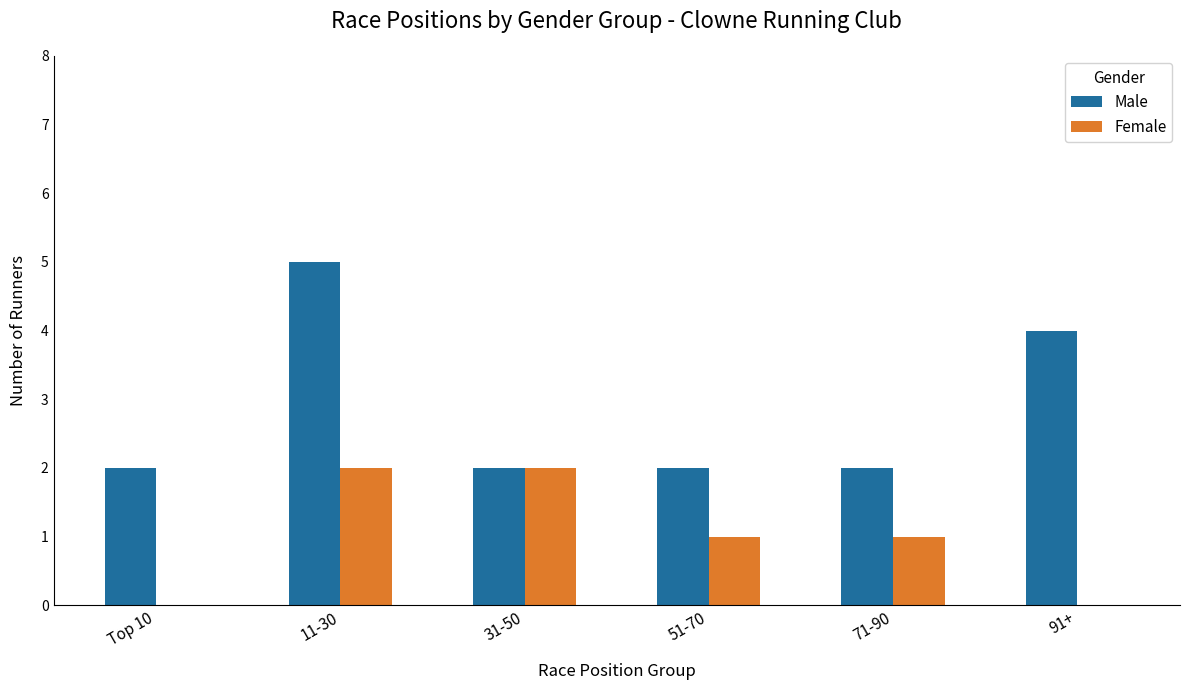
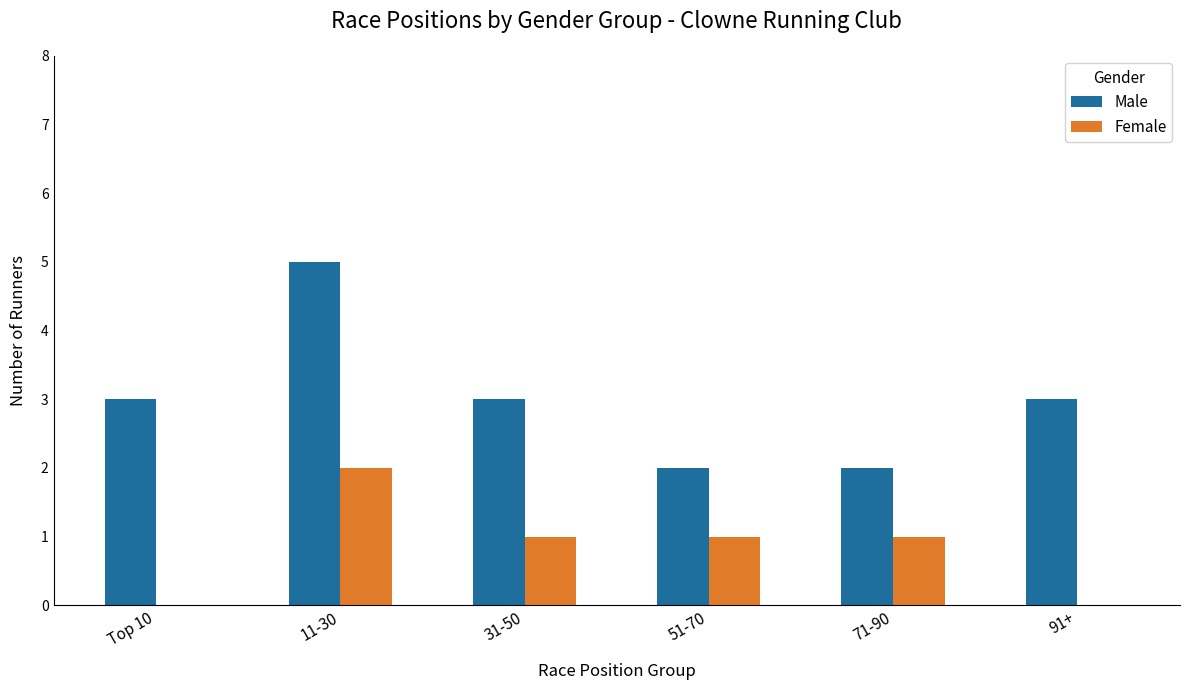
  {
    "Male": {
-     "Top 10": 2,
+     "Top 10": 3,
      "11-30": 5,
-     "31-50": 2,
+     "31-50": 3,
      "51-70": 2,
      "71-90": 2,
-     "91+": 4
+     "91+": 3
    },
    "Female": {
      "Top 10": 0,
      "11-30": 2,
-     "31-50": 2,
+     "31-50": 1,
      "51-70": 1,
      "71-90": 1,
      "91+": 0
    }
  }
